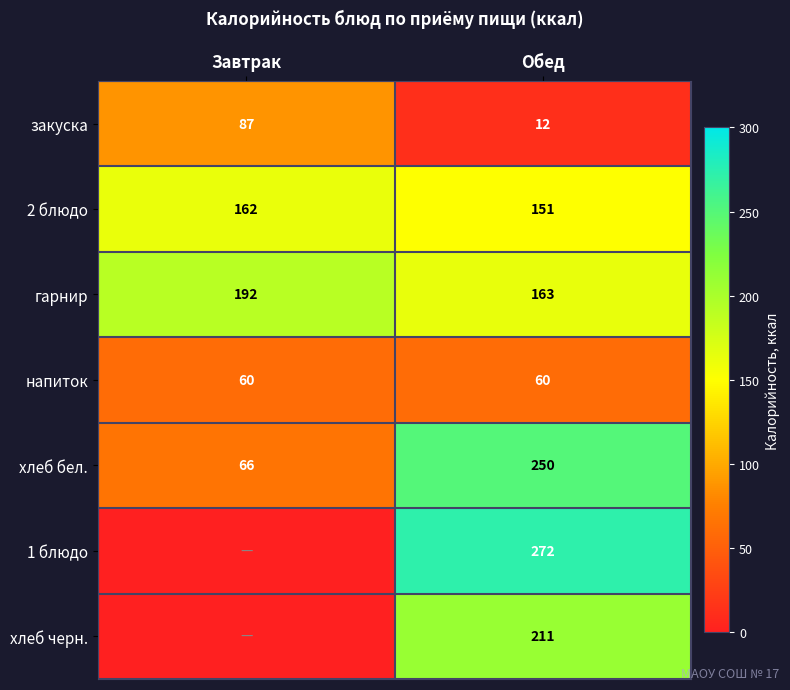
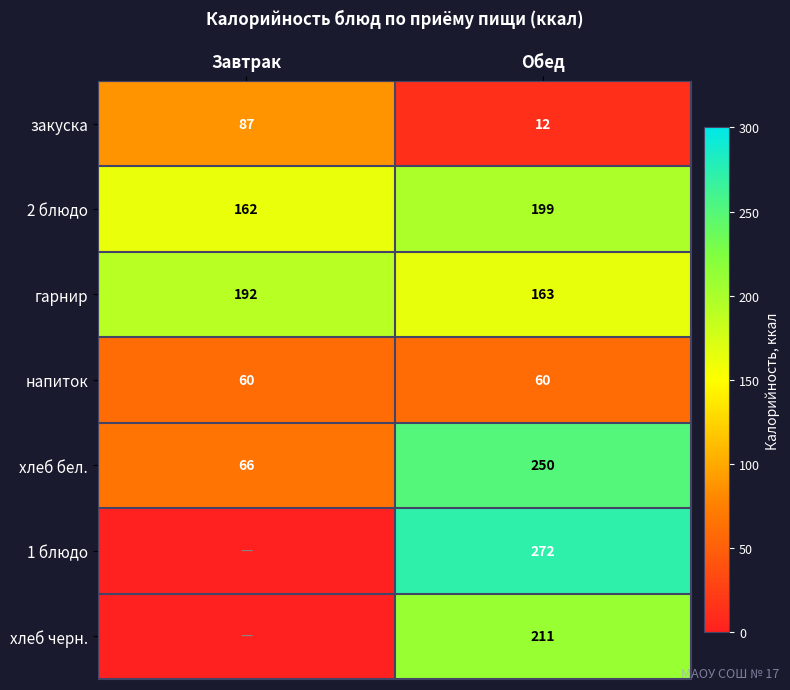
  {
    "закуска": {
      "Завтрак": 87,
      "Обед": 12
    },
    "2 блюдо": {
      "Завтрак": 162,
-     "Обед": 151
+     "Обед": 199
    },
    "гарнир": {
      "Завтрак": 192,
      "Обед": 163
    },
    "напиток": {
      "Завтрак": 60,
      "Обед": 60
    },
    "хлеб бел.": {
      "Завтрак": 66,
      "Обед": 250
    },
    "1 блюдо": {
      "Обед": 272
    },
    "хлеб черн.": {
      "Обед": 211
    }
  }
